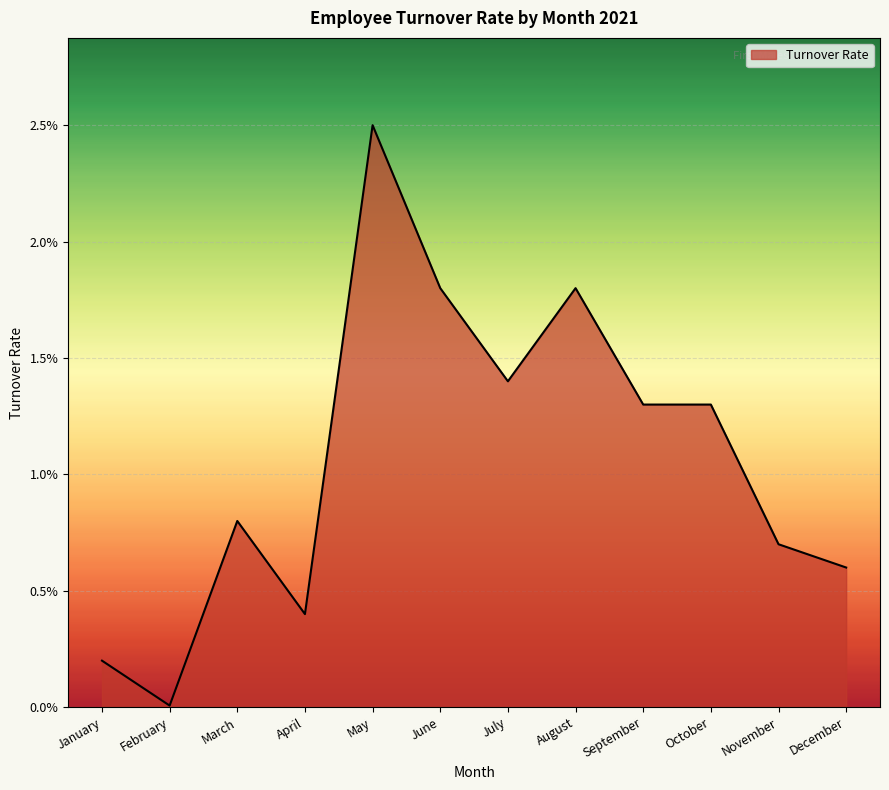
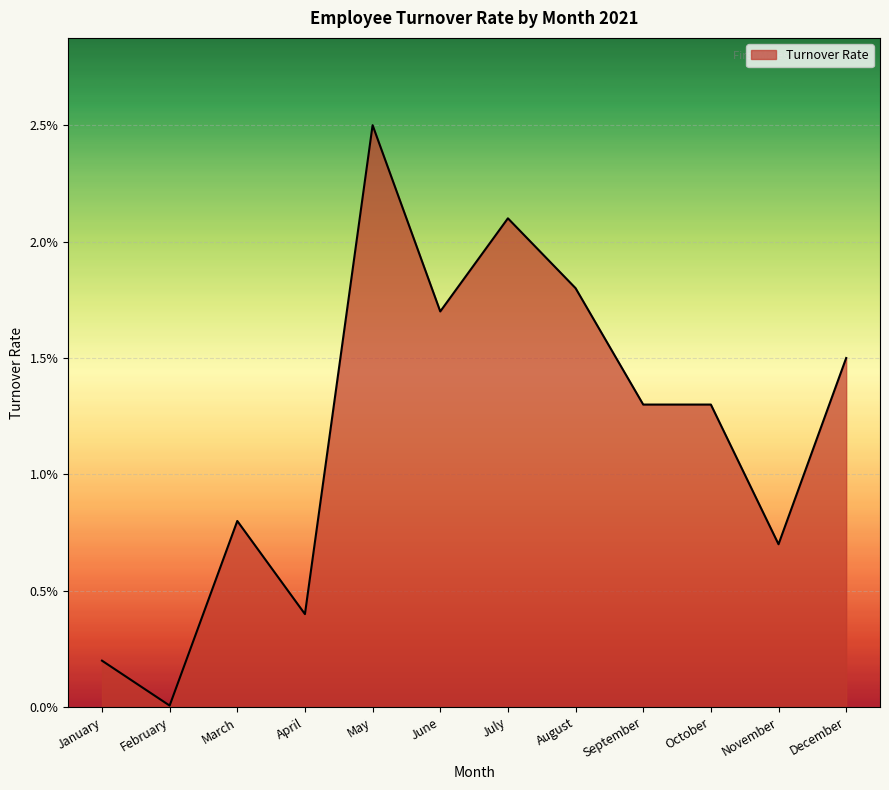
  {
    "January": "0.20%",
    "February": "0.01%",
    "March": "0.80%",
    "April": "0.40%",
    "May": "2.50%",
-   "June": "1.80%",
-   "July": "1.40%",
+   "June": "1.70%",
+   "July": "2.10%",
    "August": "1.80%",
    "September": "1.30%",
    "October": "1.30%",
    "November": "0.70%",
-   "December": "0.60%"
+   "December": "1.50%"
  }
